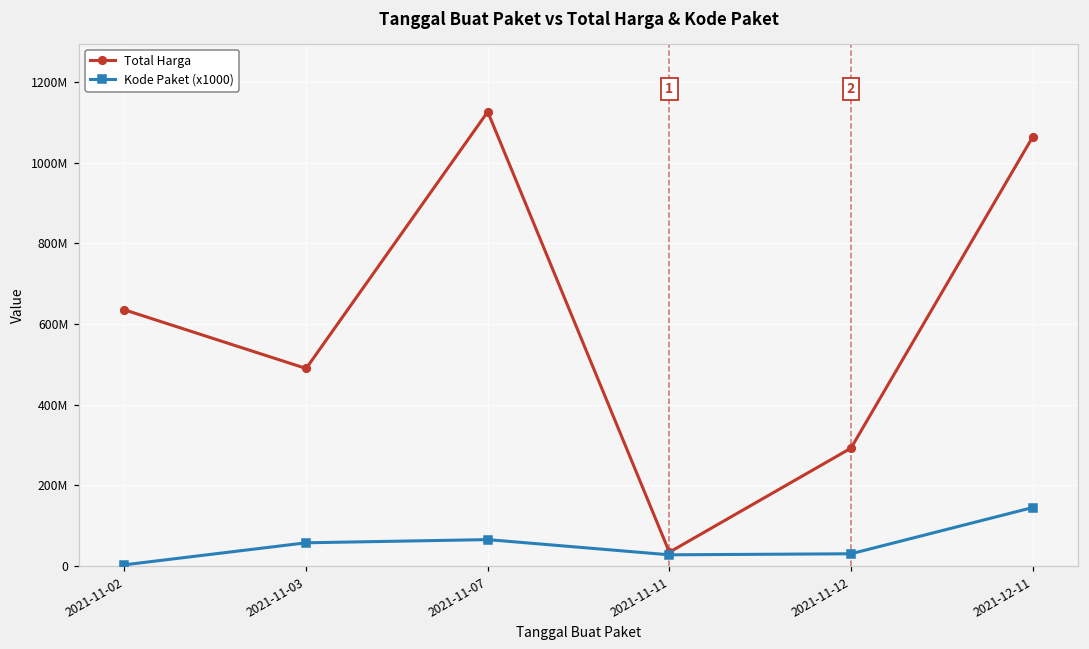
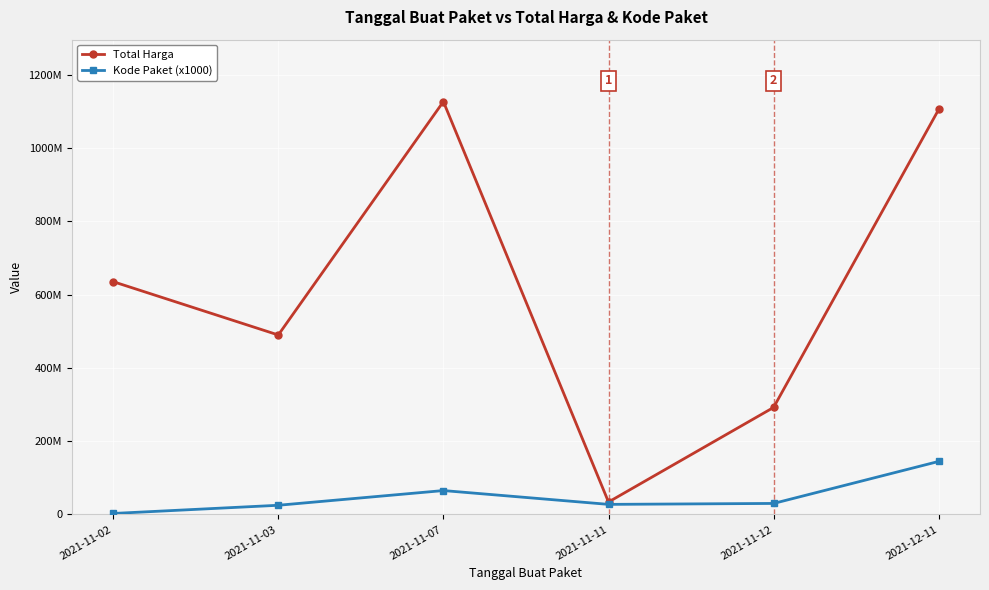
  {
    "Total Harga": {
      "2021-11-02": 640000000,
      "2021-11-03": 490000000,
      "2021-11-07": 1130000000,
      "2021-11-12": 290000000,
-     "2021-12-11": 1060000000
+     "2021-12-11": 1110000000
    },
    "Kode Paket (x1000)": {
      "2021-11-02": 0,
-     "2021-11-03": 60000000,
+     "2021-11-03": 30000000,
      "2021-11-07": 70000000,
      "2021-11-12": 30000000,
      "2021-12-11": 140000000
    }
  }
